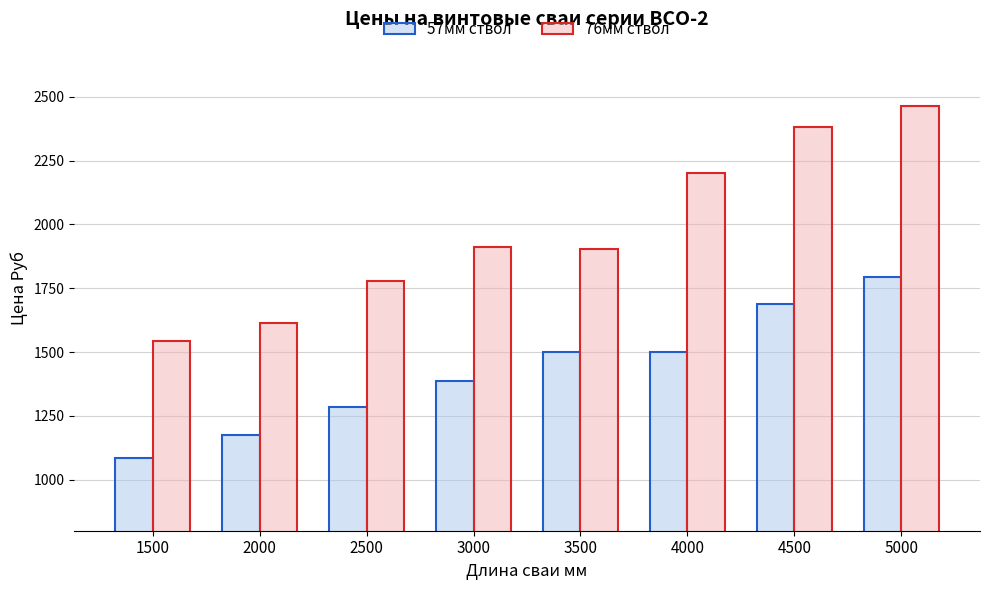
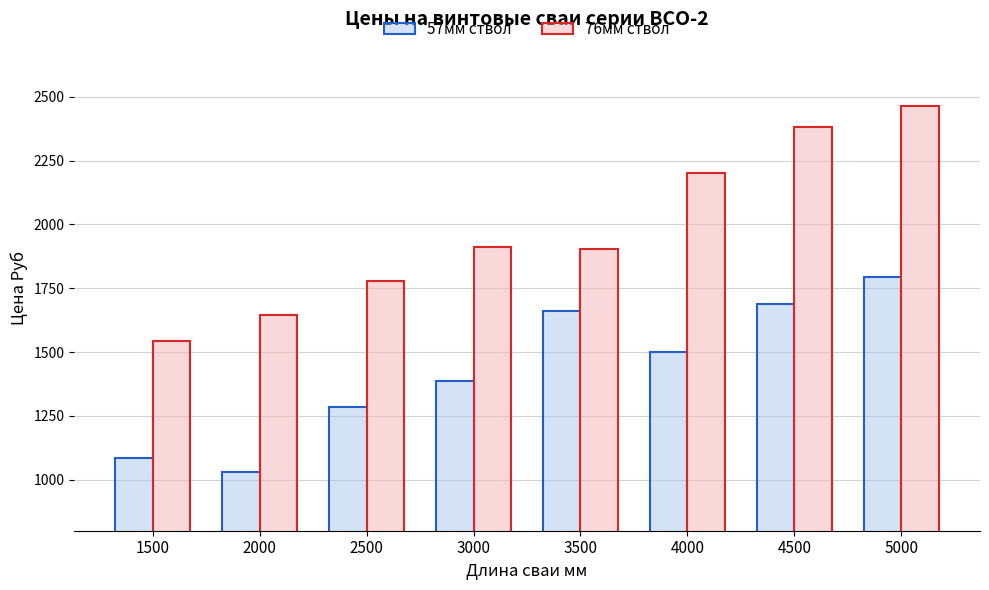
  {
    "57мм ствол": {
      "1500": 1080,
-     "2000": 1180,
+     "2000": 1030,
      "2500": 1280,
      "3000": 1390,
-     "3500": 1500,
+     "3500": 1660,
      "4000": 1500,
      "4500": 1690,
      "5000": 1800
    },
    "76мм ствол": {
      "1500": 1540,
-     "2000": 1610,
+     "2000": 1650,
      "2500": 1780,
      "3000": 1910,
      "3500": 1910,
      "4000": 2200,
      "4500": 2380,
      "5000": 2460
    }
  }
